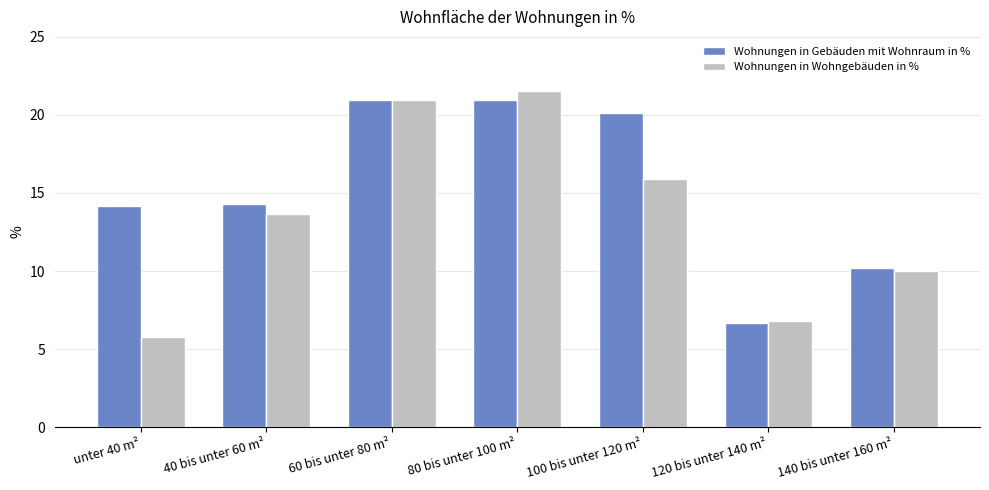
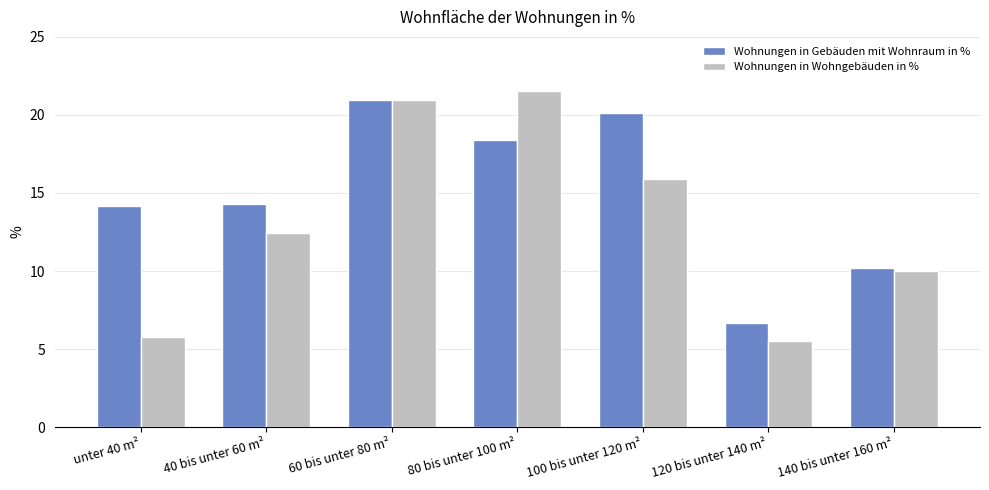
  {
    "Wohnungen in Gebäuden mit Wohnraum in %": {
      "unter 40 m²": 14.2,
      "40 bis unter 60 m²": 14.3,
      "60 bis unter 80 m²": 21.0,
-     "80 bis unter 100 m²": 21.0,
+     "80 bis unter 100 m²": 18.4,
      "100 bis unter 120 m²": 20.1,
      "120 bis unter 140 m²": 6.6,
      "140 bis unter 160 m²": 10.2
    },
    "Wohnungen in Wohngebäuden in %": {
      "unter 40 m²": 5.8,
-     "40 bis unter 60 m²": 13.7,
+     "40 bis unter 60 m²": 12.4,
      "60 bis unter 80 m²": 20.9,
      "80 bis unter 100 m²": 21.6,
      "100 bis unter 120 m²": 15.9,
-     "120 bis unter 140 m²": 6.8,
+     "120 bis unter 140 m²": 5.5,
      "140 bis unter 160 m²": 10.0
    }
  }
